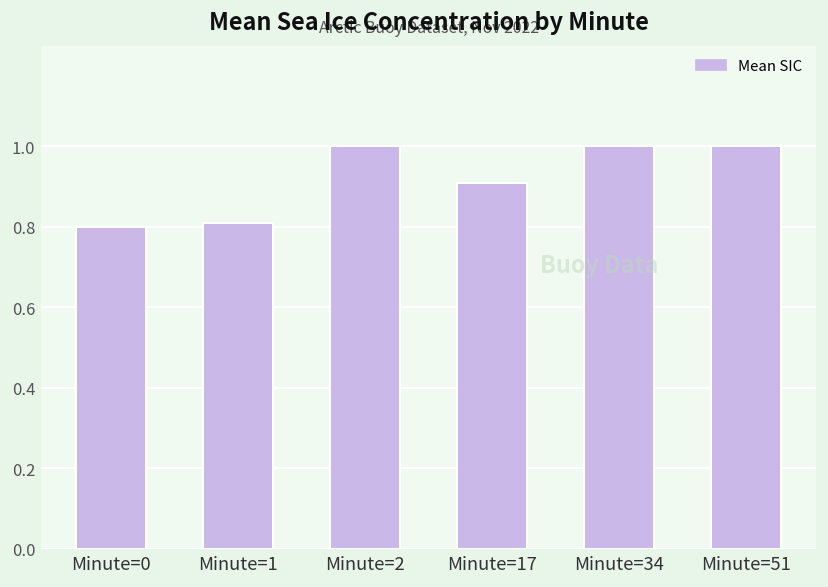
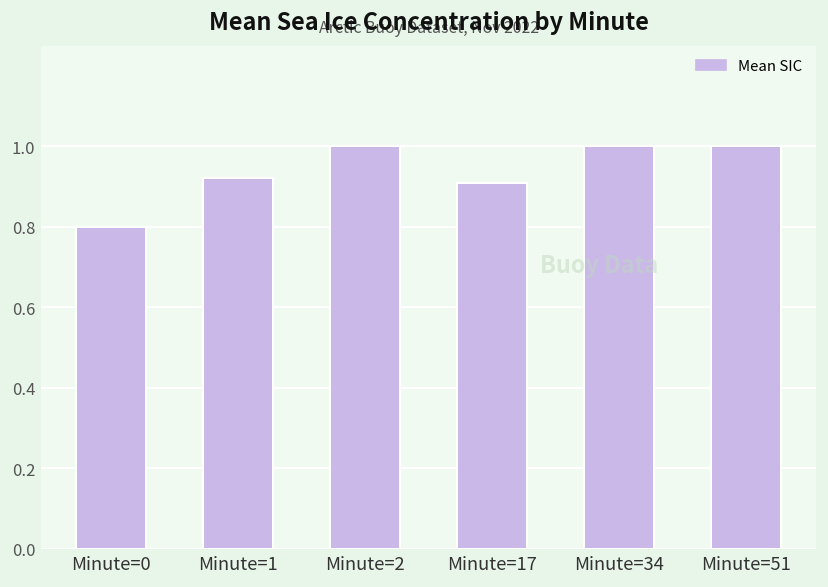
  {
    "Minute=0": 0.80,
-   "Minute=1": 0.81,
+   "Minute=1": 0.92,
    "Minute=2": 1.00,
    "Minute=17": 0.91,
    "Minute=34": 1.00,
    "Minute=51": 1.00
  }
